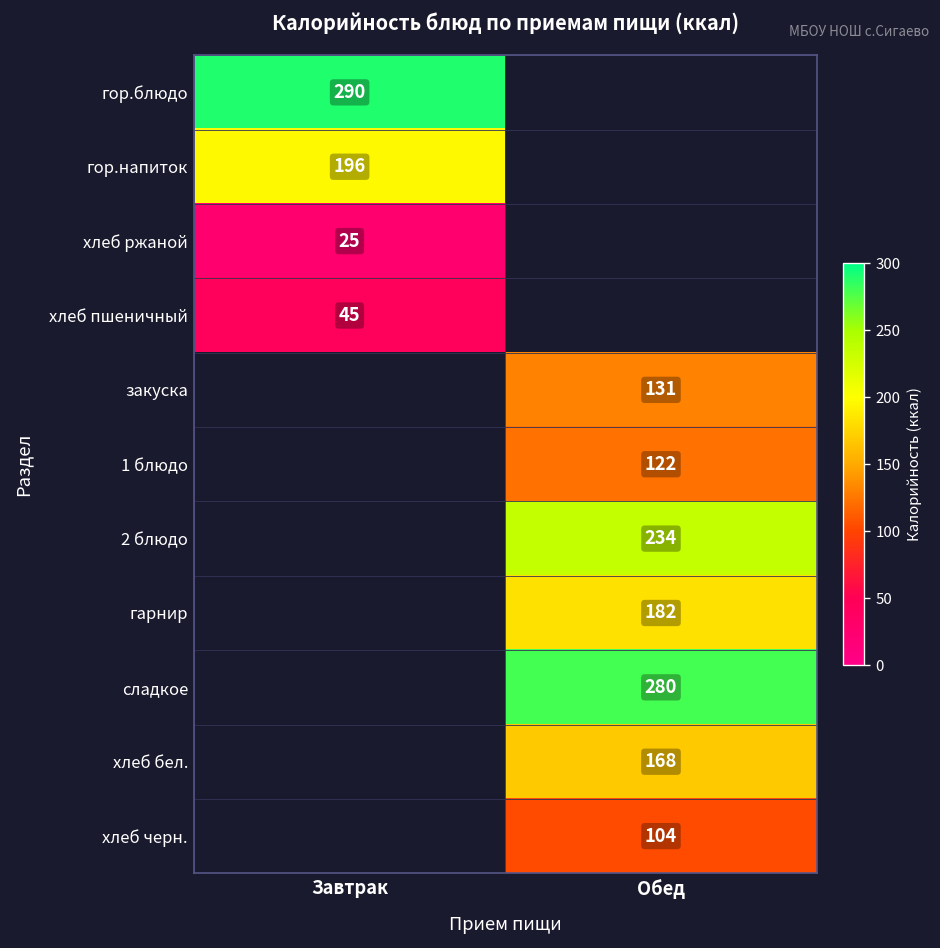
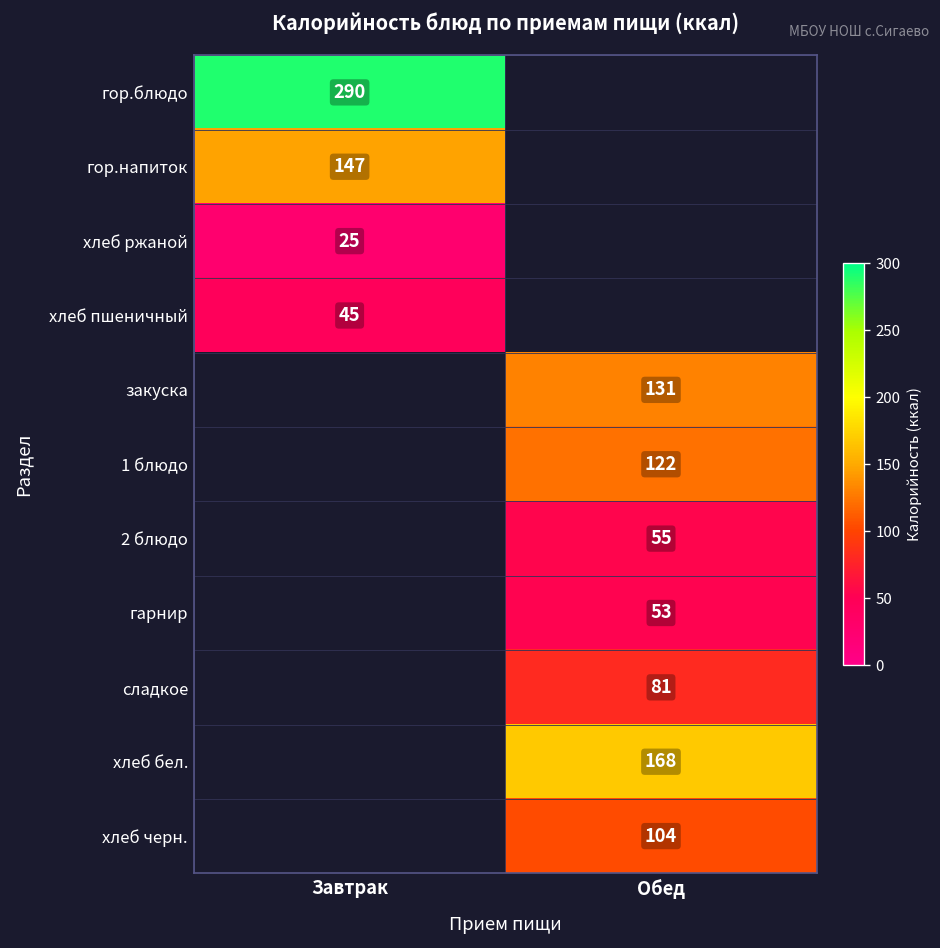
  {
    "гор.напиток": {
-     "Завтрак": 196
+     "Завтрак": 147
    },
    "2 блюдо": {
-     "Обед": 234
+     "Обед": 55
    },
    "гарнир": {
-     "Обед": 182
+     "Обед": 53
    },
    "сладкое": {
-     "Обед": 280
+     "Обед": 81
    }
  }
